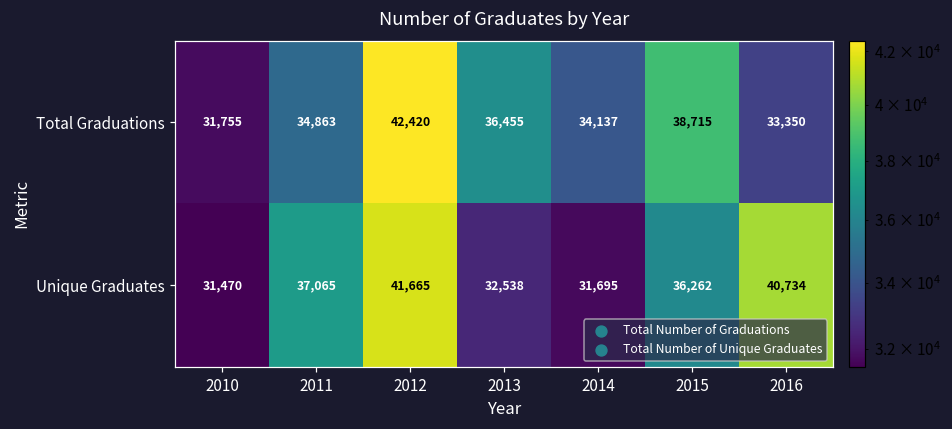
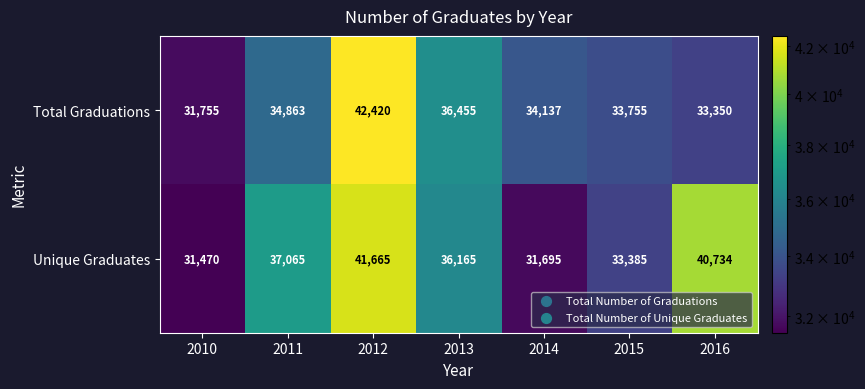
  {
    "Total Graduations": {
      "2010": "31,755",
      "2011": "34,863",
      "2012": "42,420",
      "2013": "36,455",
      "2014": "34,137",
-     "2015": "38,715",
+     "2015": "33,755",
      "2016": "33,350"
    },
    "Unique Graduates": {
      "2010": "31,470",
      "2011": "37,065",
      "2012": "41,665",
-     "2013": "32,538",
+     "2013": "36,165",
      "2014": "31,695",
-     "2015": "36,262",
+     "2015": "33,385",
      "2016": "40,734"
    }
  }
